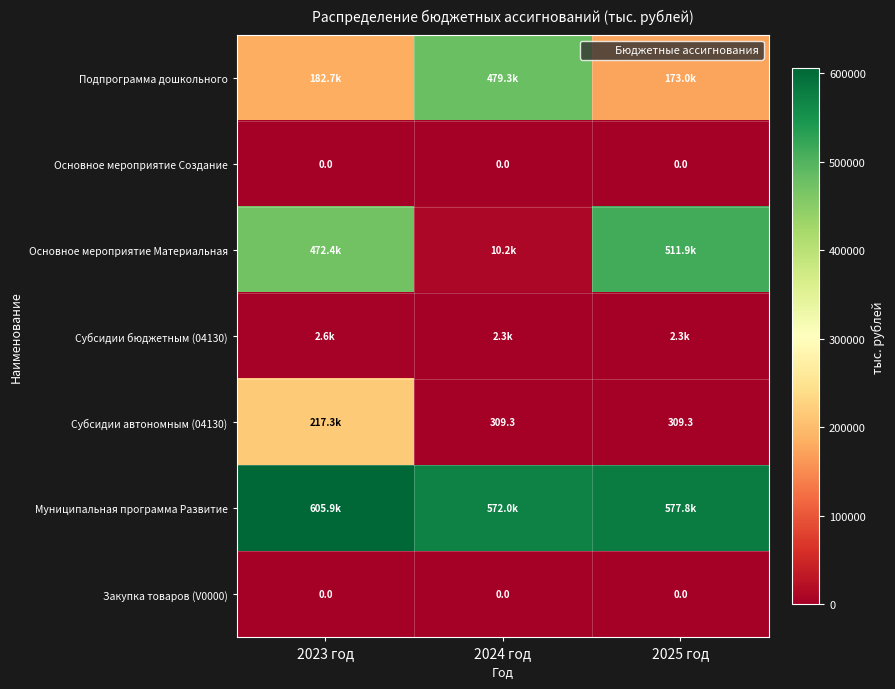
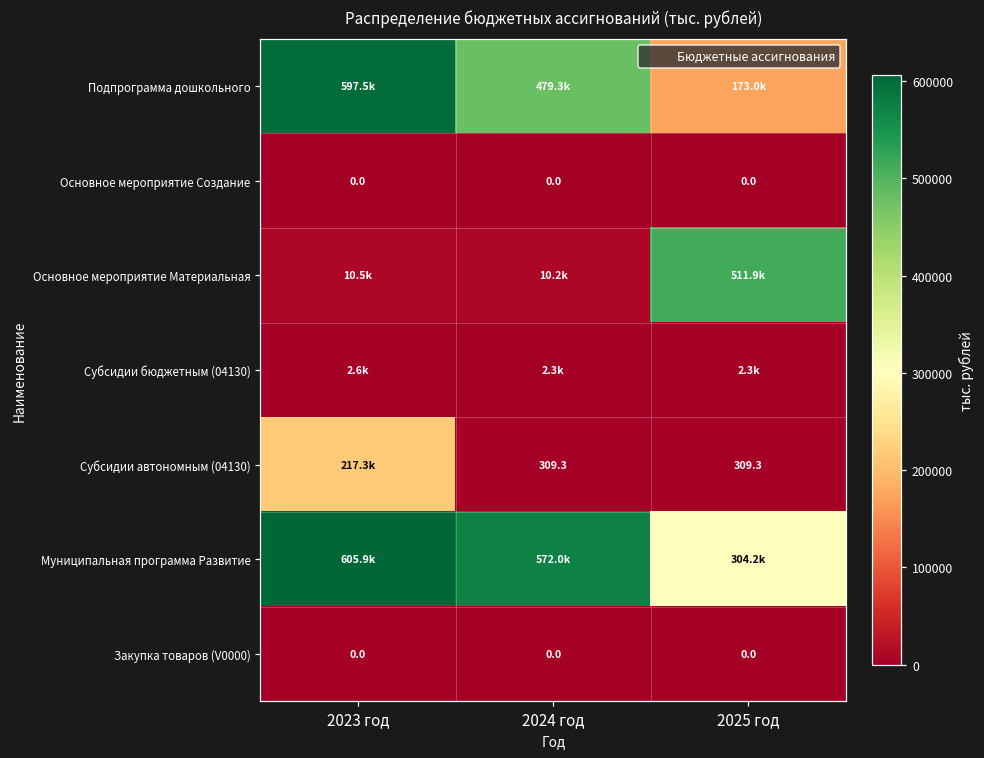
  {
    "Подпрограмма дошкольного": {
-     "2023 год": "182.7k",
+     "2023 год": "597.5k",
      "2024 год": "479.3k",
      "2025 год": "173.0k"
    },
    "Основное мероприятие Создание": {
      "2023 год": "0.0",
      "2024 год": "0.0",
      "2025 год": "0.0"
    },
    "Основное мероприятие Материальная": {
-     "2023 год": "472.4k",
+     "2023 год": "10.5k",
      "2024 год": "10.2k",
      "2025 год": "511.9k"
    },
    "Субсидии бюджетным (04130)": {
      "2023 год": "2.6k",
      "2024 год": "2.3k",
      "2025 год": "2.3k"
    },
    "Субсидии автономным (04130)": {
      "2023 год": "217.3k",
      "2024 год": "309.3",
      "2025 год": "309.3"
    },
    "Муниципальная программа Развитие": {
      "2023 год": "605.9k",
      "2024 год": "572.0k",
-     "2025 год": "577.8k"
+     "2025 год": "304.2k"
    },
    "Закупка товаров (V0000)": {
      "2023 год": "0.0",
      "2024 год": "0.0",
      "2025 год": "0.0"
    }
  }
